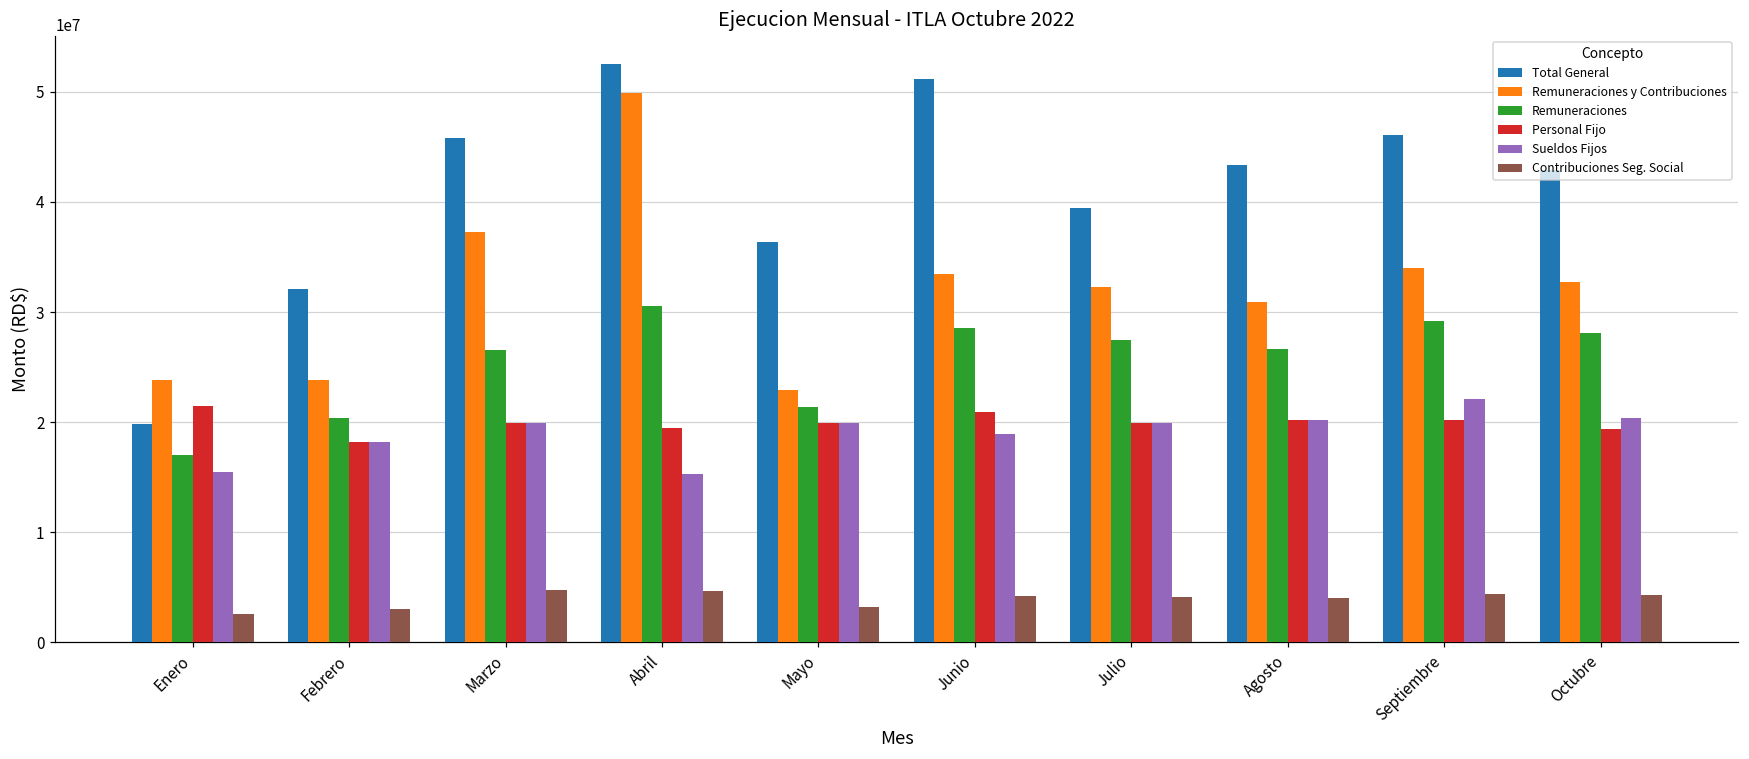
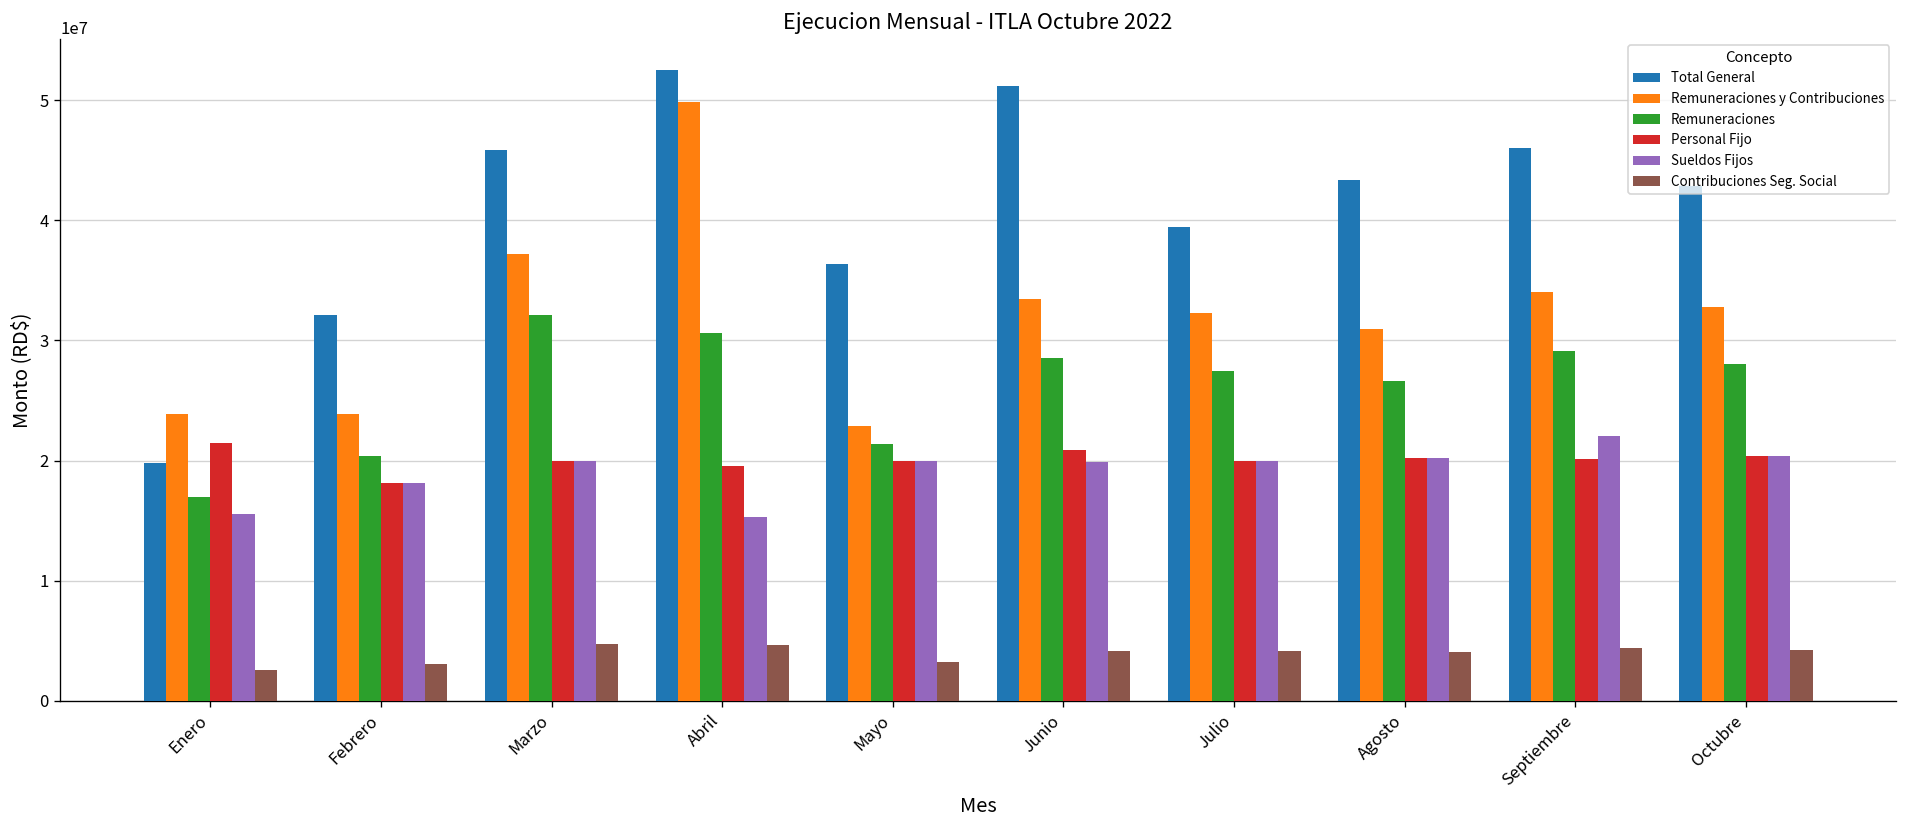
  {
    "Total General": {
      "Enero": 19800000,
      "Febrero": 32100000,
      "Marzo": 45800000,
      "Abril": 52500000,
      "Mayo": 36300000,
      "Junio": 51200000,
      "Julio": 39500000,
      "Agosto": 43400000,
      "Septiembre": 46000000,
      "Octubre": 42900000
    },
    "Remuneraciones y Contribuciones": {
      "Enero": 23900000,
      "Febrero": 23900000,
      "Marzo": 37200000,
      "Abril": 49900000,
      "Mayo": 22900000,
      "Junio": 33400000,
      "Julio": 32300000,
      "Agosto": 31000000,
      "Septiembre": 34000000,
      "Octubre": 32800000
    },
    "Remuneraciones": {
      "Enero": 17000000,
      "Febrero": 20400000,
-     "Marzo": 26600000,
+     "Marzo": 32100000,
      "Abril": 30600000,
      "Mayo": 21400000,
      "Junio": 28500000,
      "Julio": 27400000,
      "Agosto": 26600000,
      "Septiembre": 29100000,
      "Octubre": 28100000
    },
    "Personal Fijo": {
      "Enero": 21500000,
      "Febrero": 18200000,
      "Marzo": 20000000,
      "Abril": 19500000,
      "Mayo": 20000000,
      "Junio": 20900000,
      "Julio": 20000000,
      "Agosto": 20200000,
      "Septiembre": 20200000,
-     "Octubre": 19400000
+     "Octubre": 20400000
    },
    "Sueldos Fijos": {
      "Enero": 15500000,
      "Febrero": 18200000,
      "Marzo": 20000000,
      "Abril": 15300000,
      "Mayo": 20000000,
-     "Junio": 18900000,
+     "Junio": 19900000,
      "Julio": 20000000,
      "Agosto": 20200000,
      "Septiembre": 22100000,
      "Octubre": 20400000
    },
    "Contribuciones Seg. Social": {
      "Enero": 2600000,
      "Febrero": 3000000,
      "Marzo": 4800000,
      "Abril": 4600000,
      "Mayo": 3200000,
      "Junio": 4200000,
      "Julio": 4200000,
      "Agosto": 4000000,
      "Septiembre": 4400000,
      "Octubre": 4300000
    }
  }
